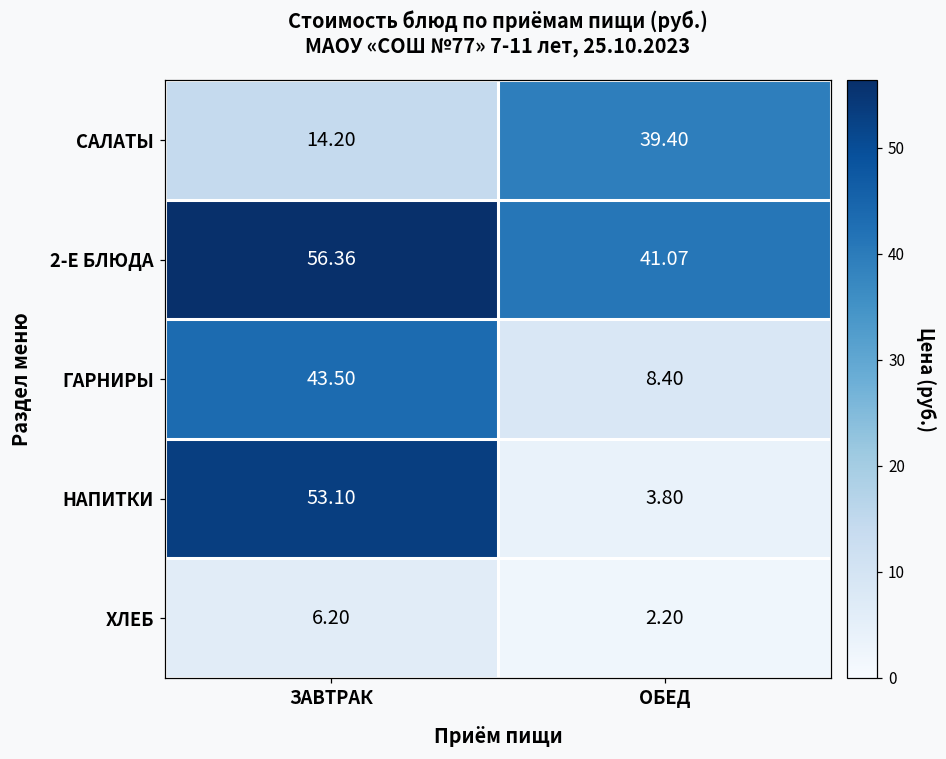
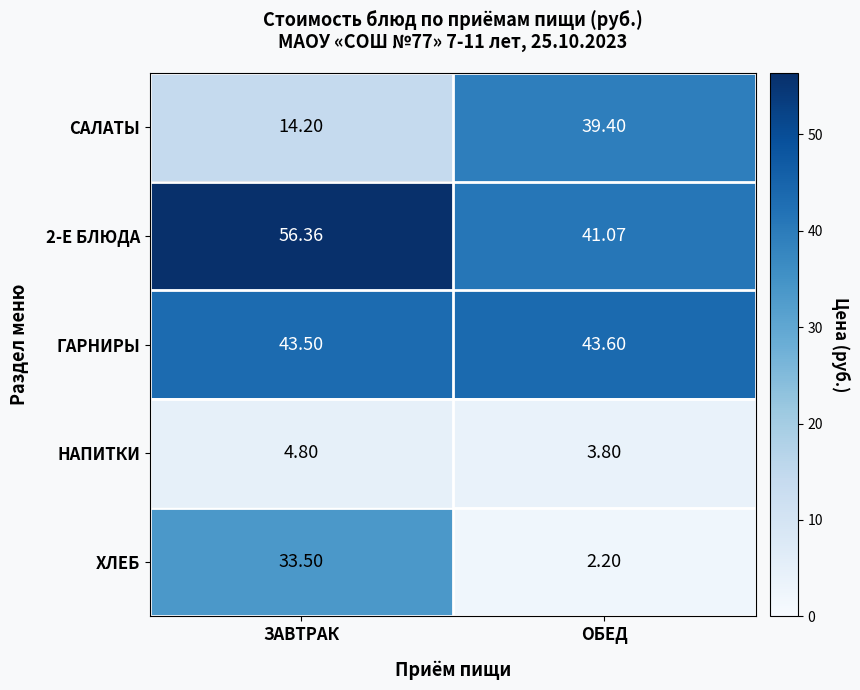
  {
    "САЛАТЫ": {
      "ЗАВТРАК": 14.20,
      "ОБЕД": 39.40
    },
    "2-Е БЛЮДА": {
      "ЗАВТРАК": 56.36,
      "ОБЕД": 41.07
    },
    "ГАРНИРЫ": {
      "ЗАВТРАК": 43.50,
-     "ОБЕД": 8.40
+     "ОБЕД": 43.60
    },
    "НАПИТКИ": {
-     "ЗАВТРАК": 53.10,
+     "ЗАВТРАК": 4.80,
      "ОБЕД": 3.80
    },
    "ХЛЕБ": {
-     "ЗАВТРАК": 6.20,
+     "ЗАВТРАК": 33.50,
      "ОБЕД": 2.20
    }
  }
